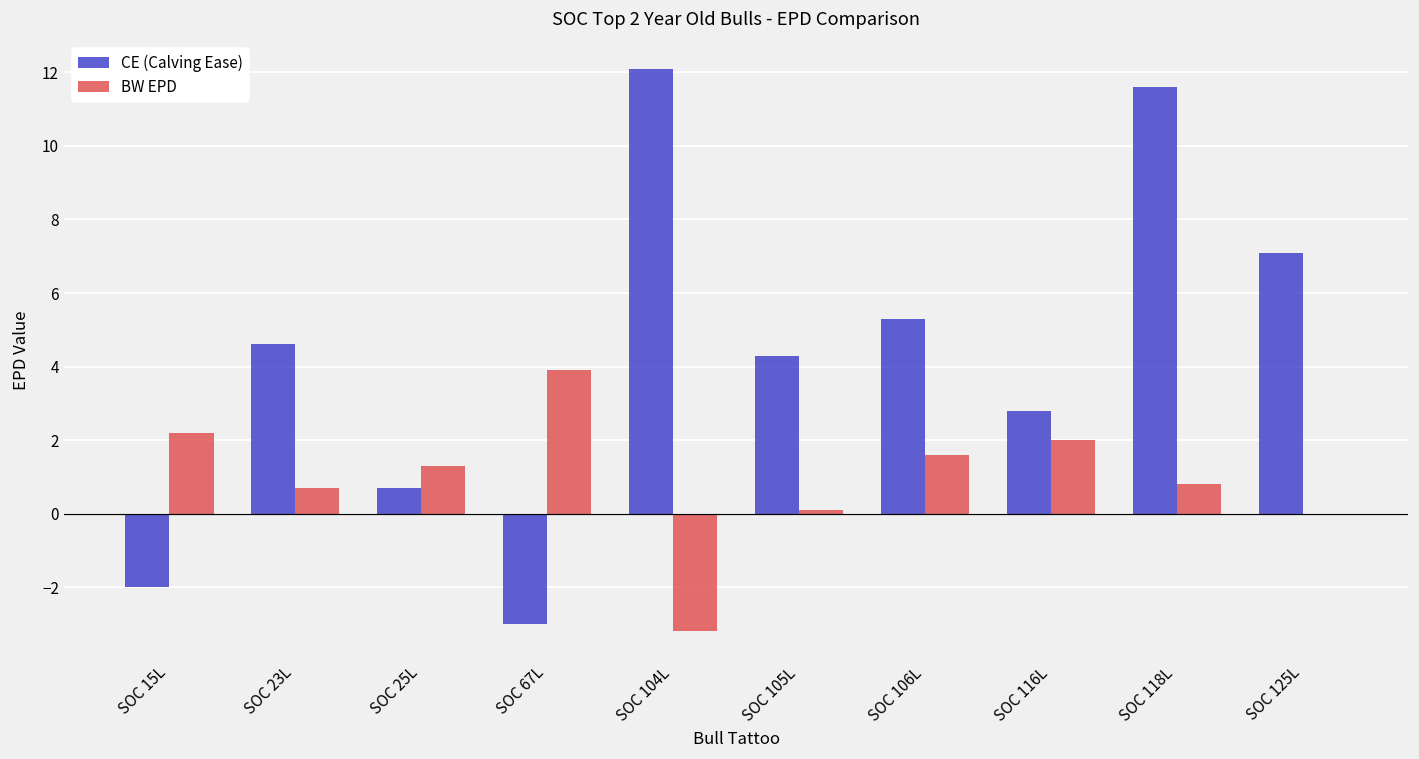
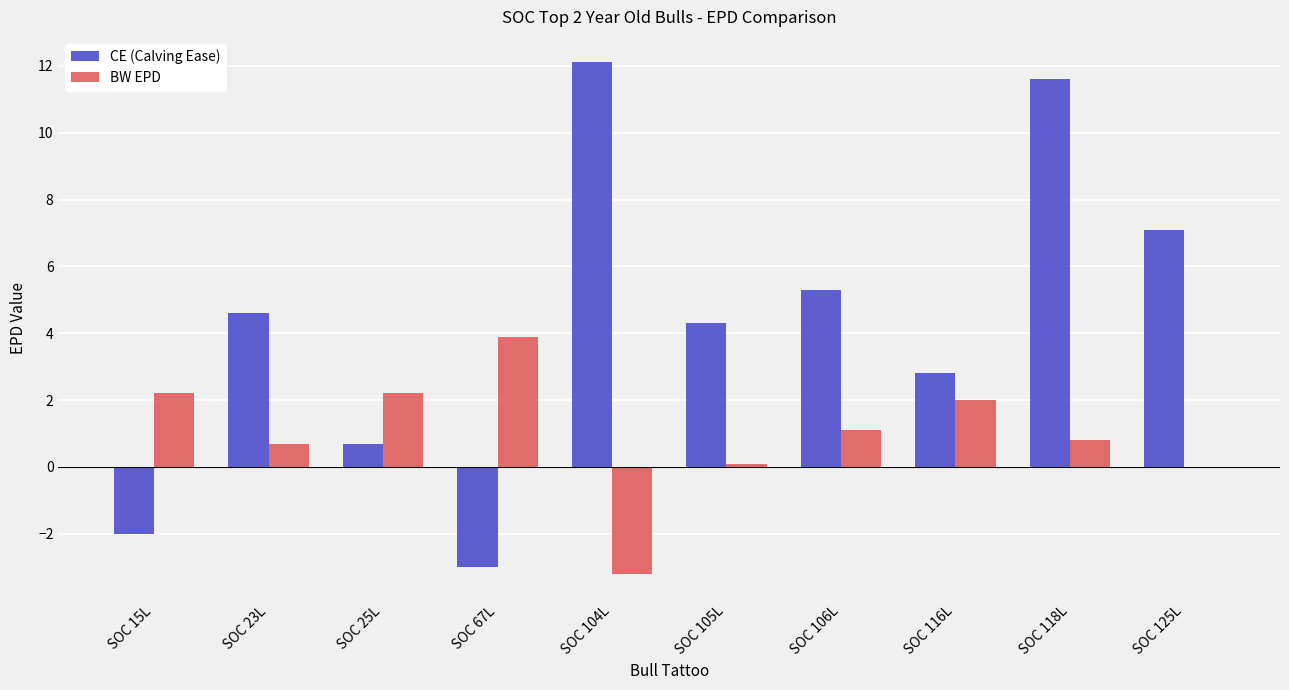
  {
    "CE (Calving Ease)": {
      "SOC 15L": -2.0,
      "SOC 23L": 4.6,
      "SOC 25L": 0.7,
      "SOC 67L": -3.0,
      "SOC 104L": 12.1,
      "SOC 105L": 4.3,
      "SOC 106L": 5.3,
      "SOC 116L": 2.8,
      "SOC 118L": 11.6,
      "SOC 125L": 7.1
    },
    "BW EPD": {
      "SOC 15L": 2.2,
      "SOC 23L": 0.7,
-     "SOC 25L": 1.3,
+     "SOC 25L": 2.2,
      "SOC 67L": 3.9,
      "SOC 104L": -3.2,
      "SOC 105L": 0.1,
-     "SOC 106L": 1.6,
+     "SOC 106L": 1.1,
      "SOC 116L": 2.0,
      "SOC 118L": 0.8,
      "SOC 125L": 0.0
    }
  }
